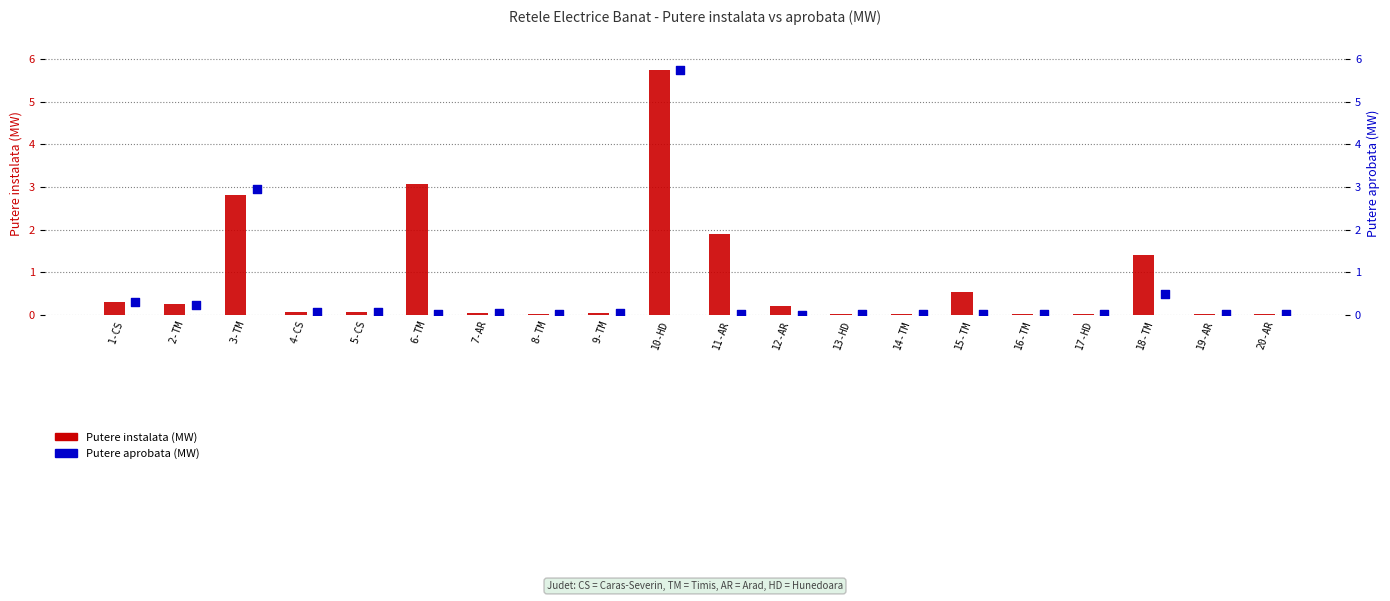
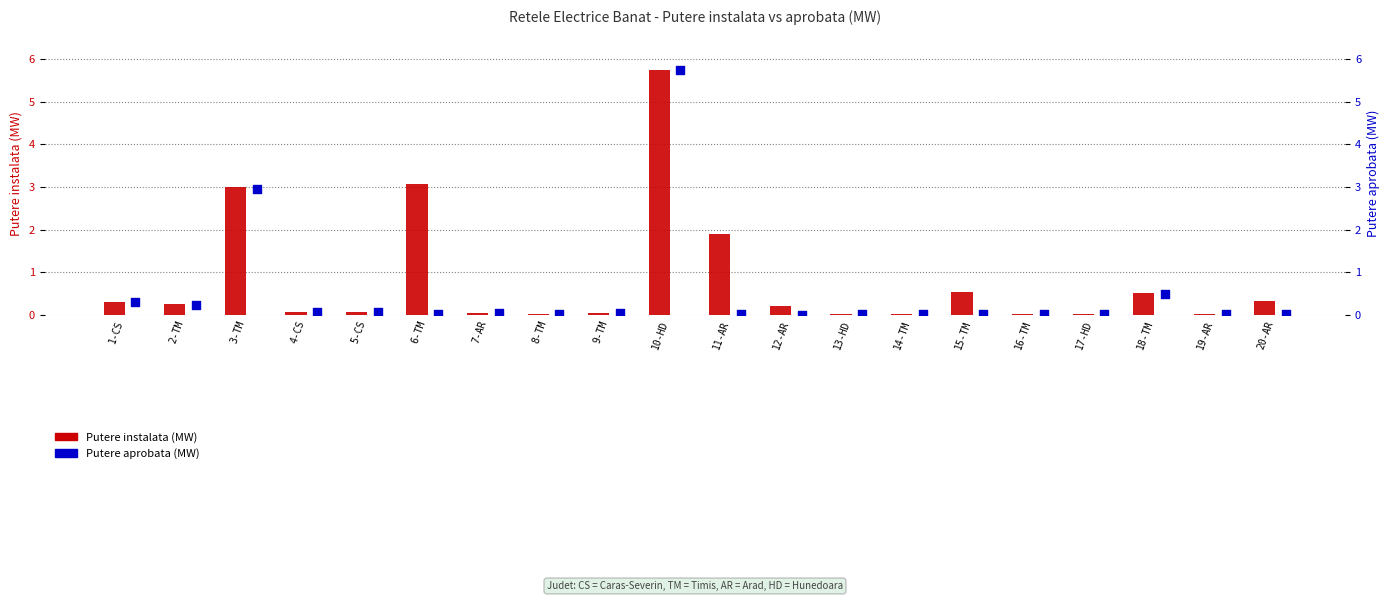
  {
    "Putere instalata (MW)": {
      "1-CS": 0.3,
      "2-TM": 0.2,
-     "3-TM": 2.8,
+     "3-TM": 3.0,
      "4-CS": 0.1,
      "5-CS": 0.1,
      "6-TM": 3.1,
      "10-HD": 5.8,
      "11-AR": 1.9,
      "12-AR": 0.2,
      "15-TM": 0.5,
-     "18-TM": 1.4,
-     "20-AR": 0.0
+     "18-TM": 0.5,
+     "20-AR": 0.3
    }
  }
